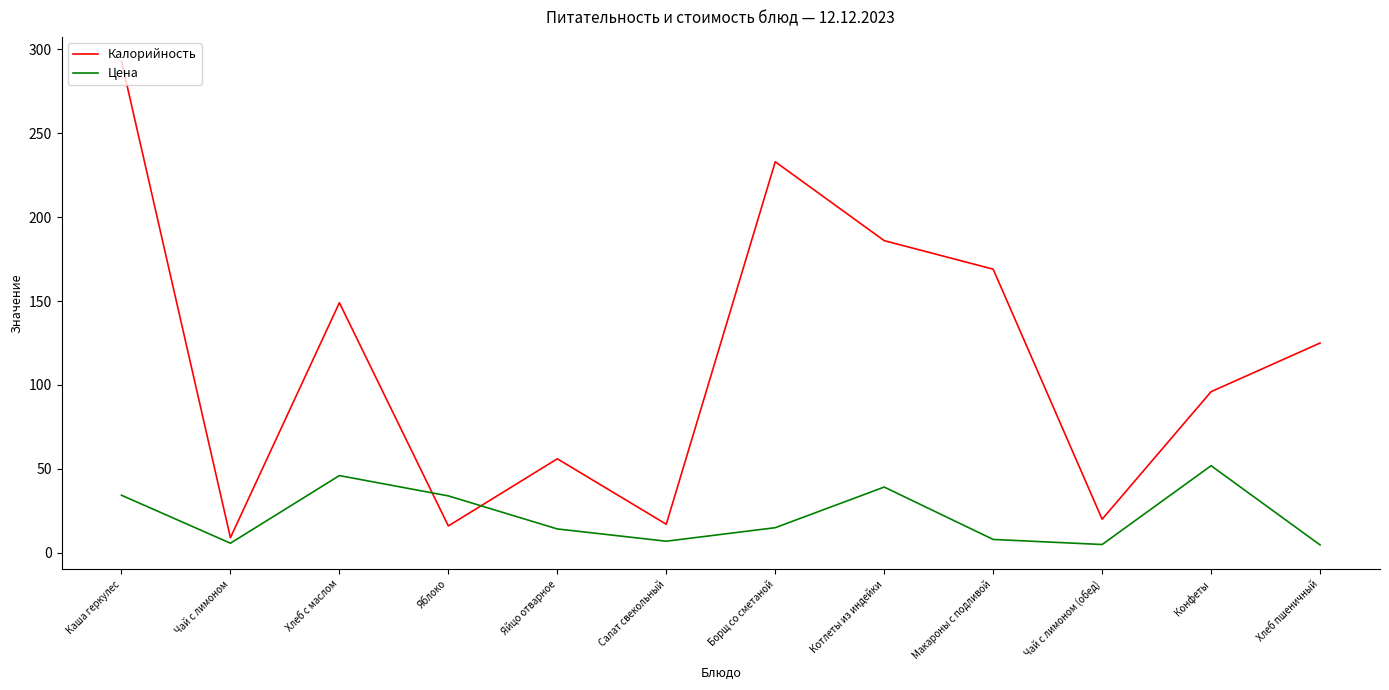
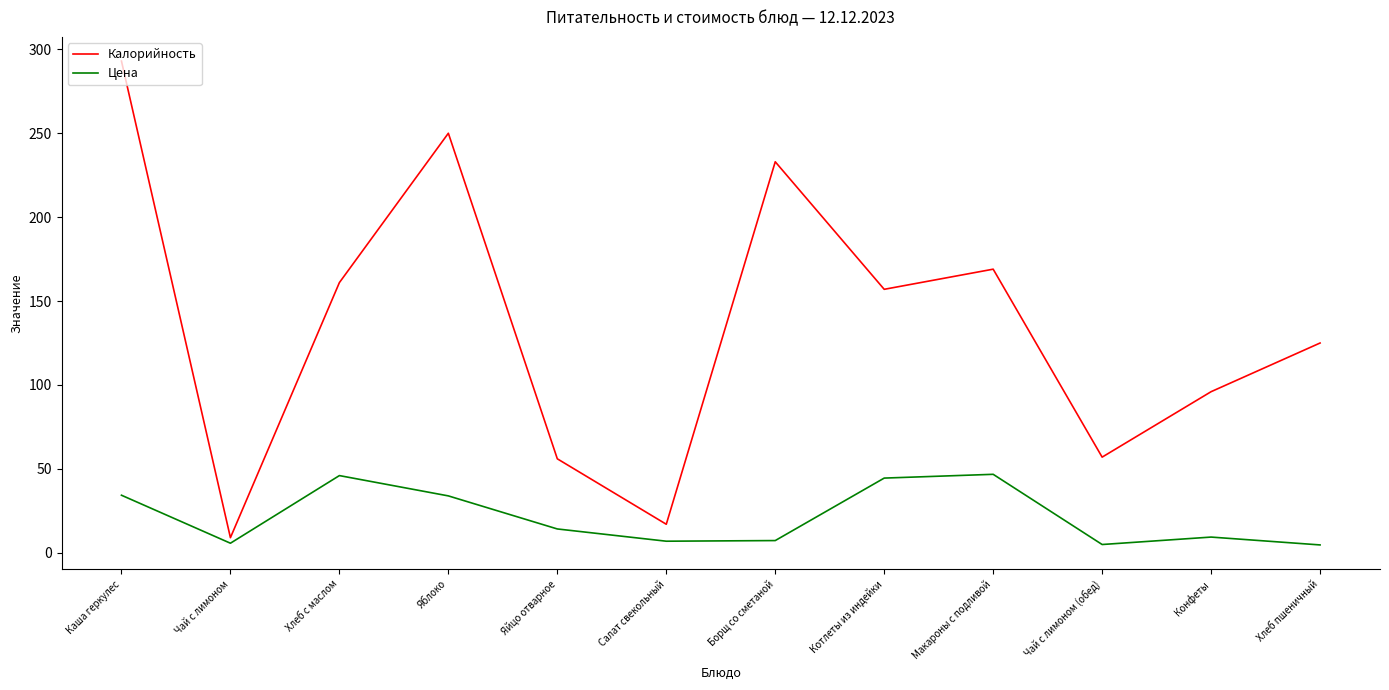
  {
    "Калорийность": {
      "Чай с лимоном": 9,
-     "Хлеб с маслом": 149,
-     "Яблоко": 16,
+     "Хлеб с маслом": 161,
+     "Яблоко": 250,
      "Яйцо отварное": 56,
      "Салат свекольный": 17,
      "Борщ со сметаной": 233,
-     "Котлеты из индейки": 186,
+     "Котлеты из индейки": 157,
      "Макароны с подливой": 169,
-     "Чай с лимоном (обед)": 20,
+     "Чай с лимоном (обед)": 57,
      "Конфеты": 96,
      "Хлеб пшеничный": 125
    },
    "Цена": {
      "Каша геркулес": 34,
      "Чай с лимоном": 6,
      "Хлеб с маслом": 46,
      "Яблоко": 34,
      "Яйцо отварное": 14,
      "Салат свекольный": 7,
-     "Борщ со сметаной": 15,
-     "Котлеты из индейки": 39,
-     "Макароны с подливой": 8,
+     "Борщ со сметаной": 7,
+     "Котлеты из индейки": 45,
+     "Макароны с подливой": 47,
      "Чай с лимоном (обед)": 5,
-     "Конфеты": 52,
+     "Конфеты": 9,
      "Хлеб пшеничный": 5
    }
  }
